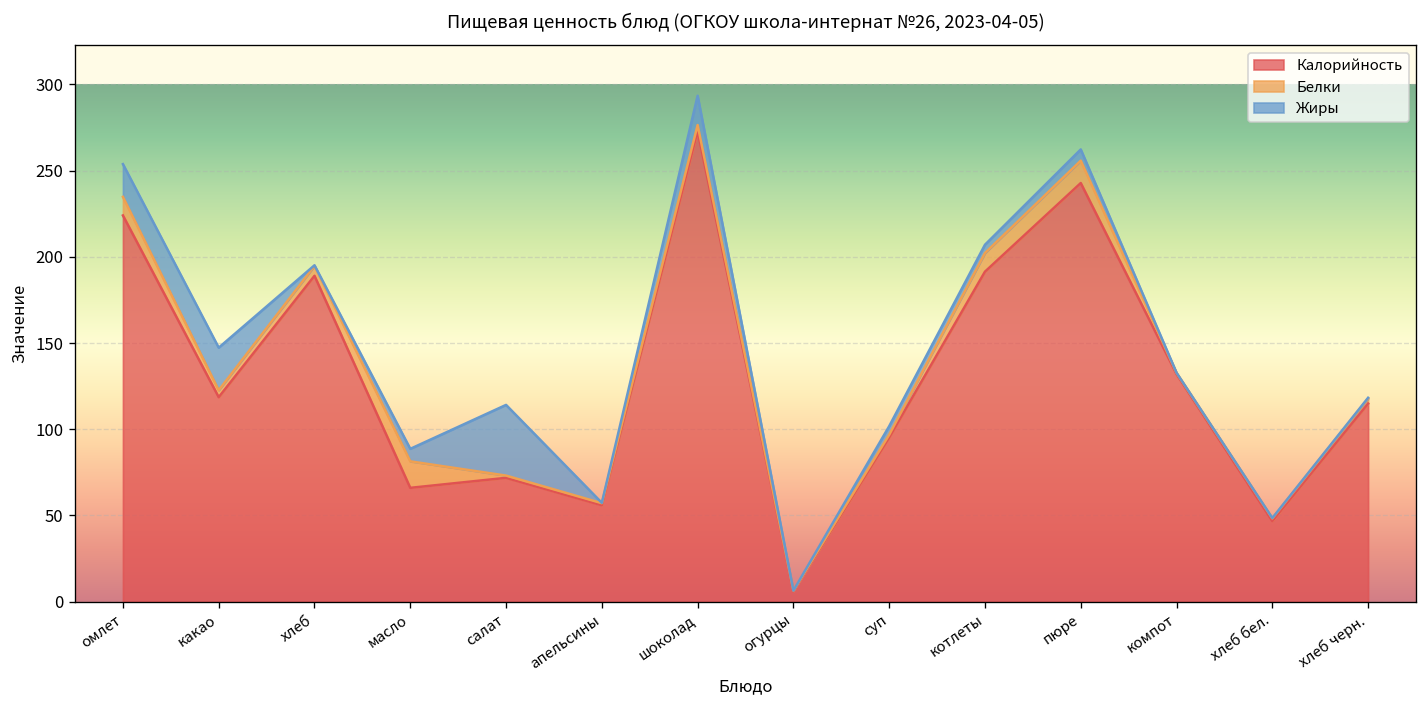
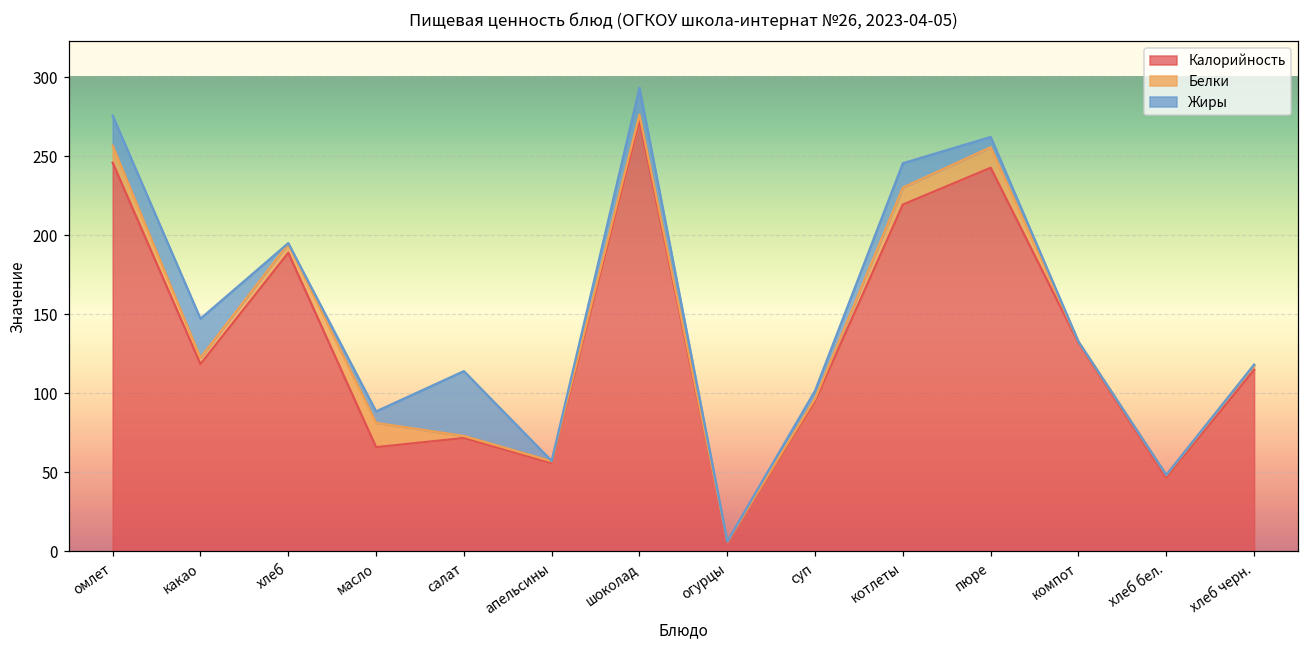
  {
    "Калорийность": {
-     "омлет": 224,
+     "омлет": 246,
      "какао": 119,
      "хлеб": 189,
      "масло": 66,
      "шоколад": 273,
-     "котлеты": 191,
+     "котлеты": 220,
      "пюре": 243,
      "хлеб черн.": 115
    },
    "Белки": {
      "омлет": 11,
      "какао": 4,
      "масло": 15,
      "шоколад": 3,
      "котлеты": 11,
      "пюре": 13
    },
    "Жиры": {
      "омлет": 19,
      "какао": 25,
      "масло": 7,
      "салат": 41,
      "шоколад": 17,
      "суп": 5,
-     "котлеты": 5,
+     "котлеты": 15,
      "пюре": 7
    }
  }
